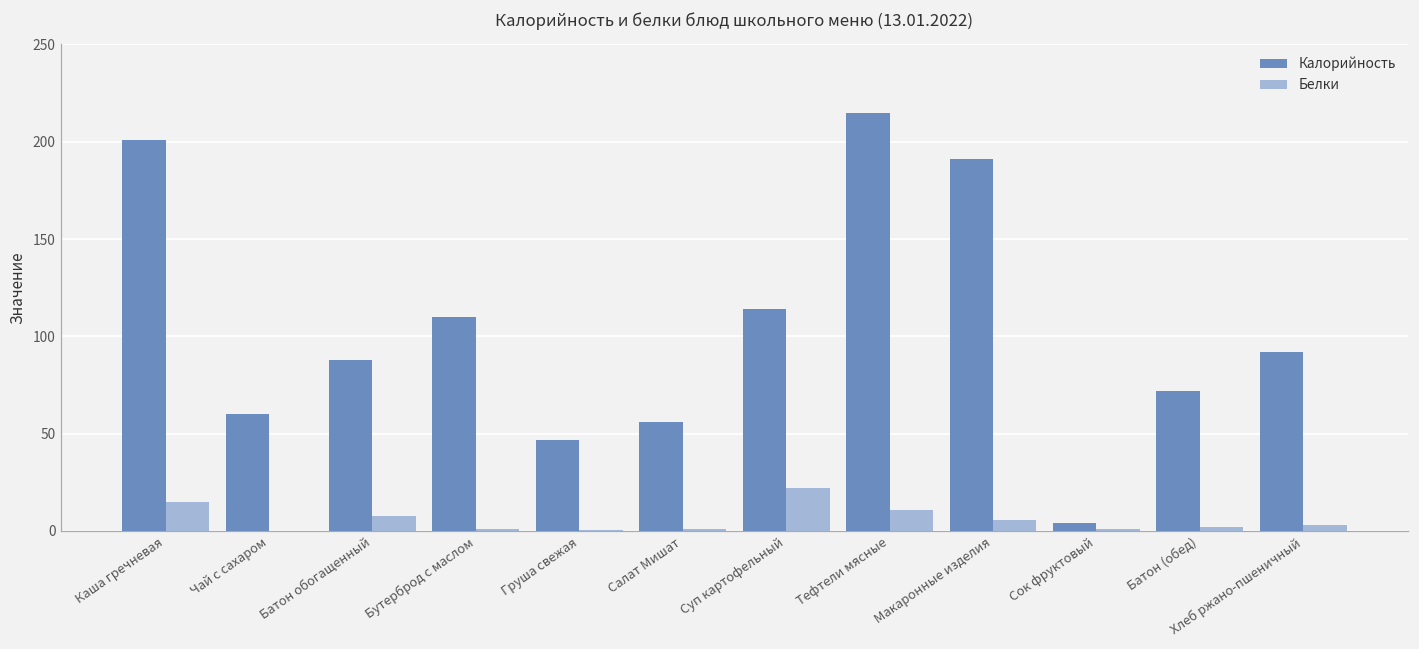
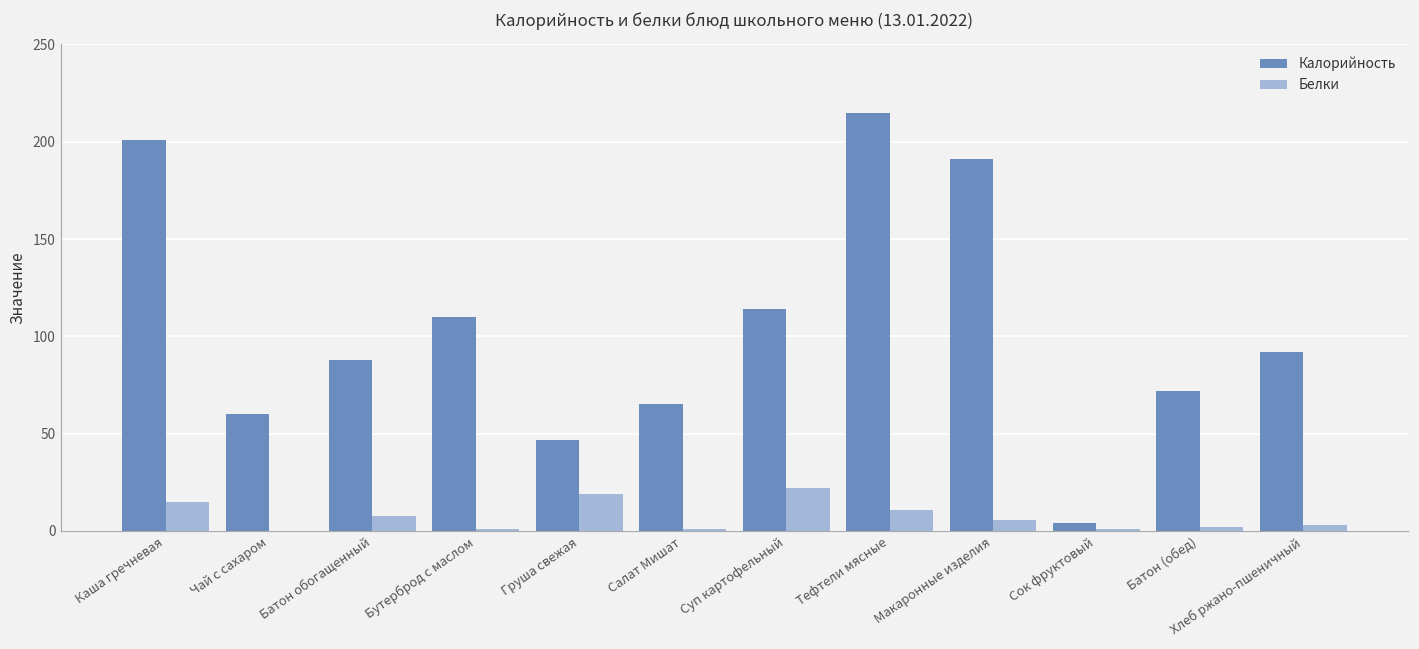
  {
    "Калорийность": {
      "Каша гречневая": 201,
      "Чай с сахаром": 60,
      "Батон обогащенный": 88,
      "Бутерброд с маслом": 110,
      "Груша свежая": 47,
-     "Салат Мишат": 56,
+     "Салат Мишат": 65,
      "Суп картофельный": 114,
      "Тефтели мясные": 215,
      "Макаронные изделия": 191,
      "Сок фруктовый": 4,
      "Батон (обед)": 72,
      "Хлеб ржано-пшеничный": 92
    },
    "Белки": {
      "Каша гречневая": 15,
      "Батон обогащенный": 8,
-     "Груша свежая": 0,
+     "Груша свежая": 19,
      "Суп картофельный": 22,
      "Тефтели мясные": 11,
      "Макаронные изделия": 6,
      "Батон (обед)": 2,
      "Хлеб ржано-пшеничный": 3
    }
  }
